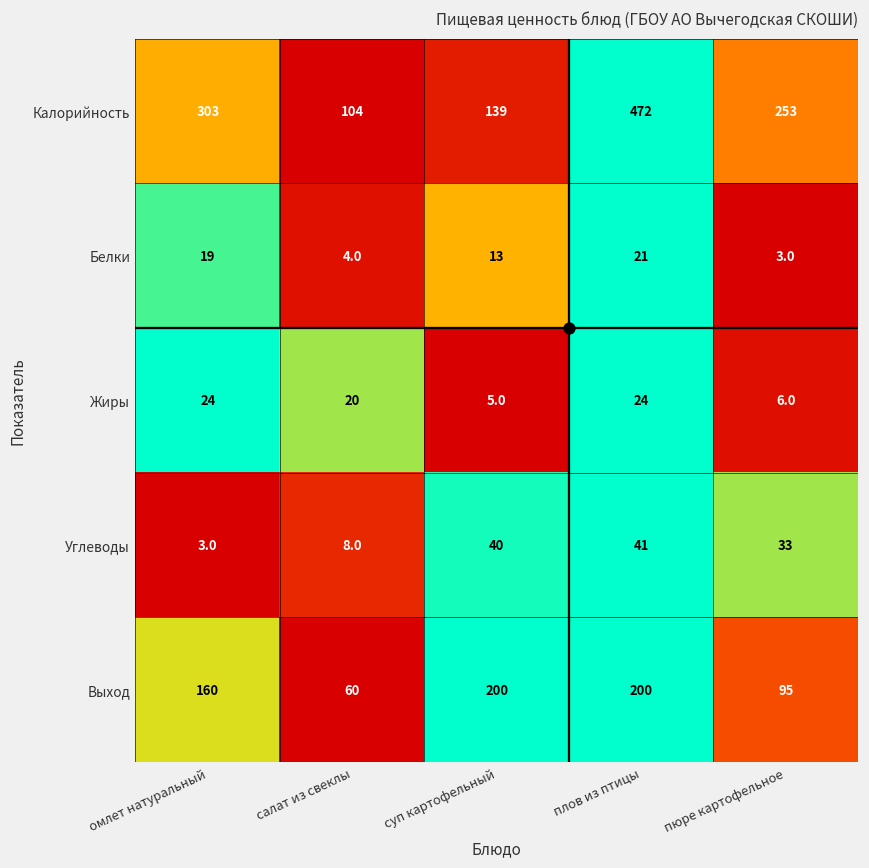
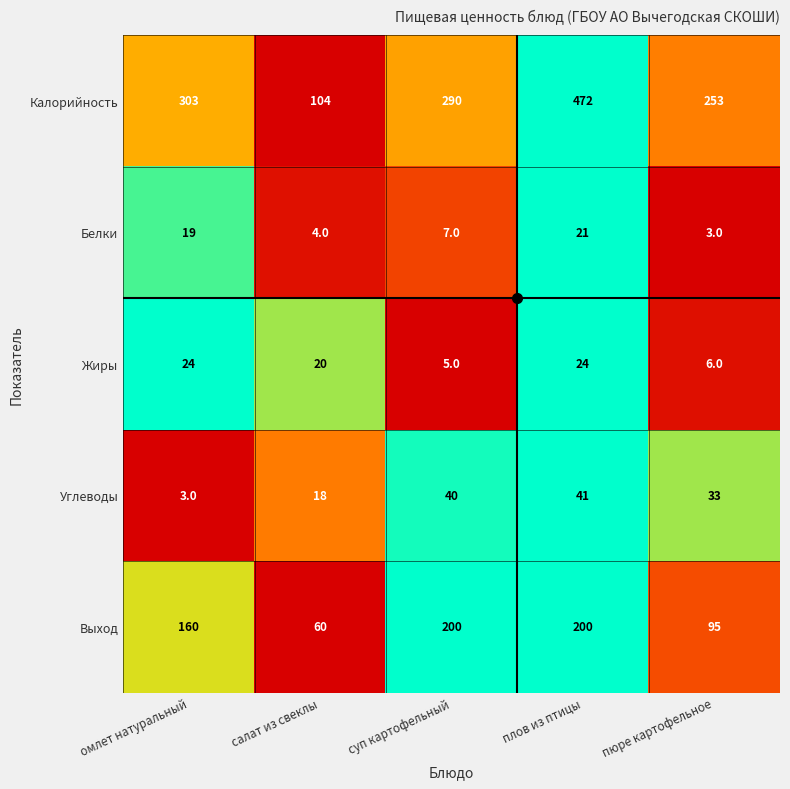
  {
    "Калорийность": {
      "омлет натуральный": 303,
      "салат из свеклы": 104,
-     "суп картофельный": 139,
+     "суп картофельный": 290,
      "плов из птицы": 472,
      "пюре картофельное": 253
    },
    "Белки": {
      "омлет натуральный": 19,
      "салат из свеклы": 4.0,
-     "суп картофельный": 13,
+     "суп картофельный": 7.0,
      "плов из птицы": 21,
      "пюре картофельное": 3.0
    },
    "Жиры": {
      "омлет натуральный": 24,
      "салат из свеклы": 20,
      "суп картофельный": 5.0,
      "плов из птицы": 24,
      "пюре картофельное": 6.0
    },
    "Углеводы": {
      "омлет натуральный": 3.0,
-     "салат из свеклы": 8.0,
+     "салат из свеклы": 18,
      "суп картофельный": 40,
      "плов из птицы": 41,
      "пюре картофельное": 33
    },
    "Выход": {
      "омлет натуральный": 160,
      "салат из свеклы": 60,
      "суп картофельный": 200,
      "плов из птицы": 200,
      "пюре картофельное": 95
    }
  }
